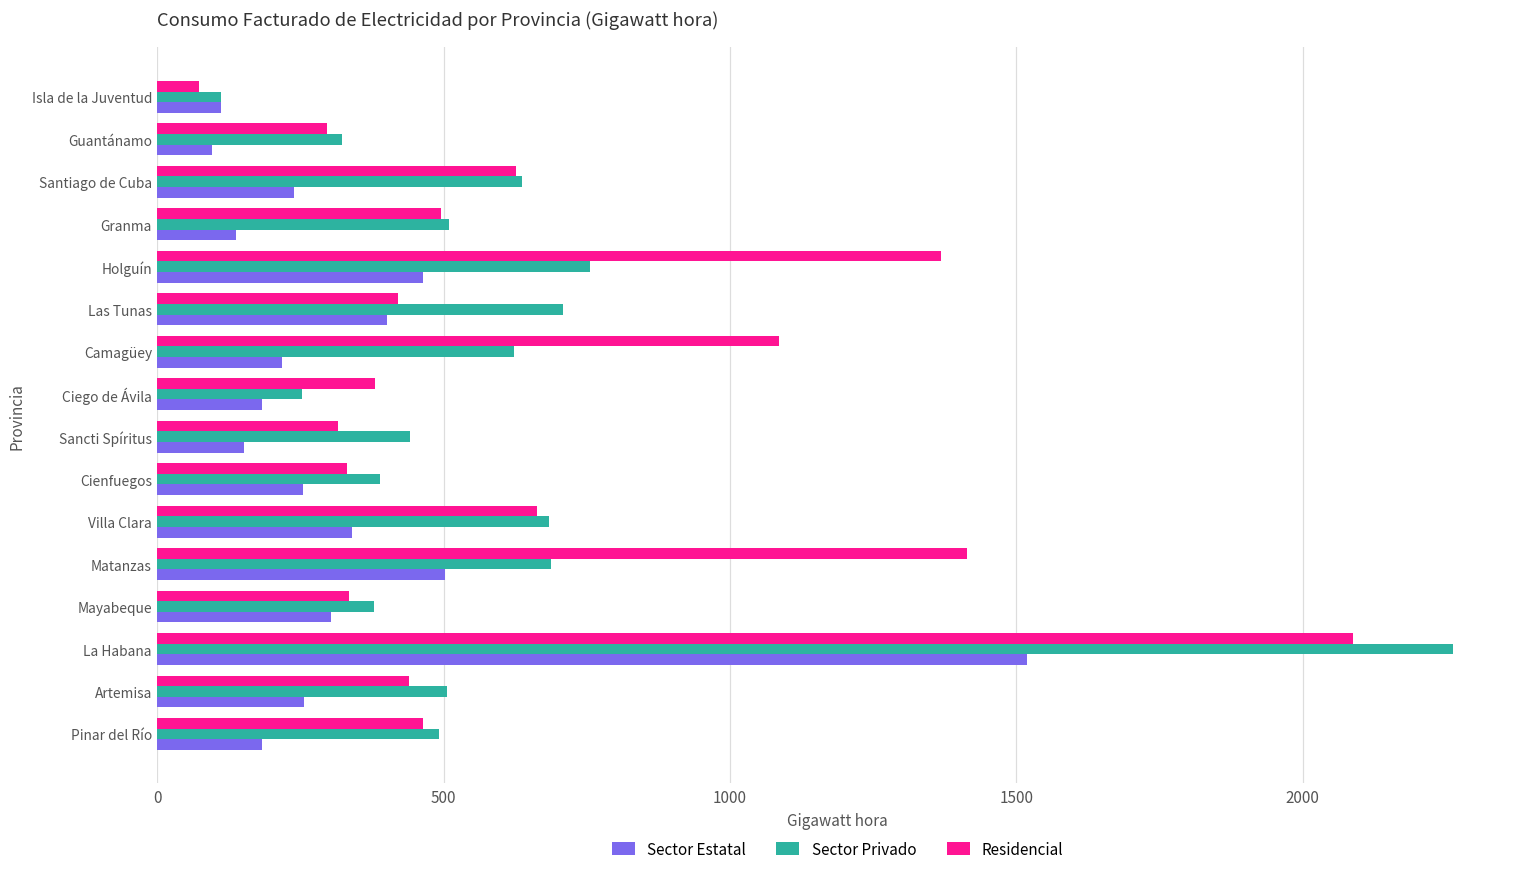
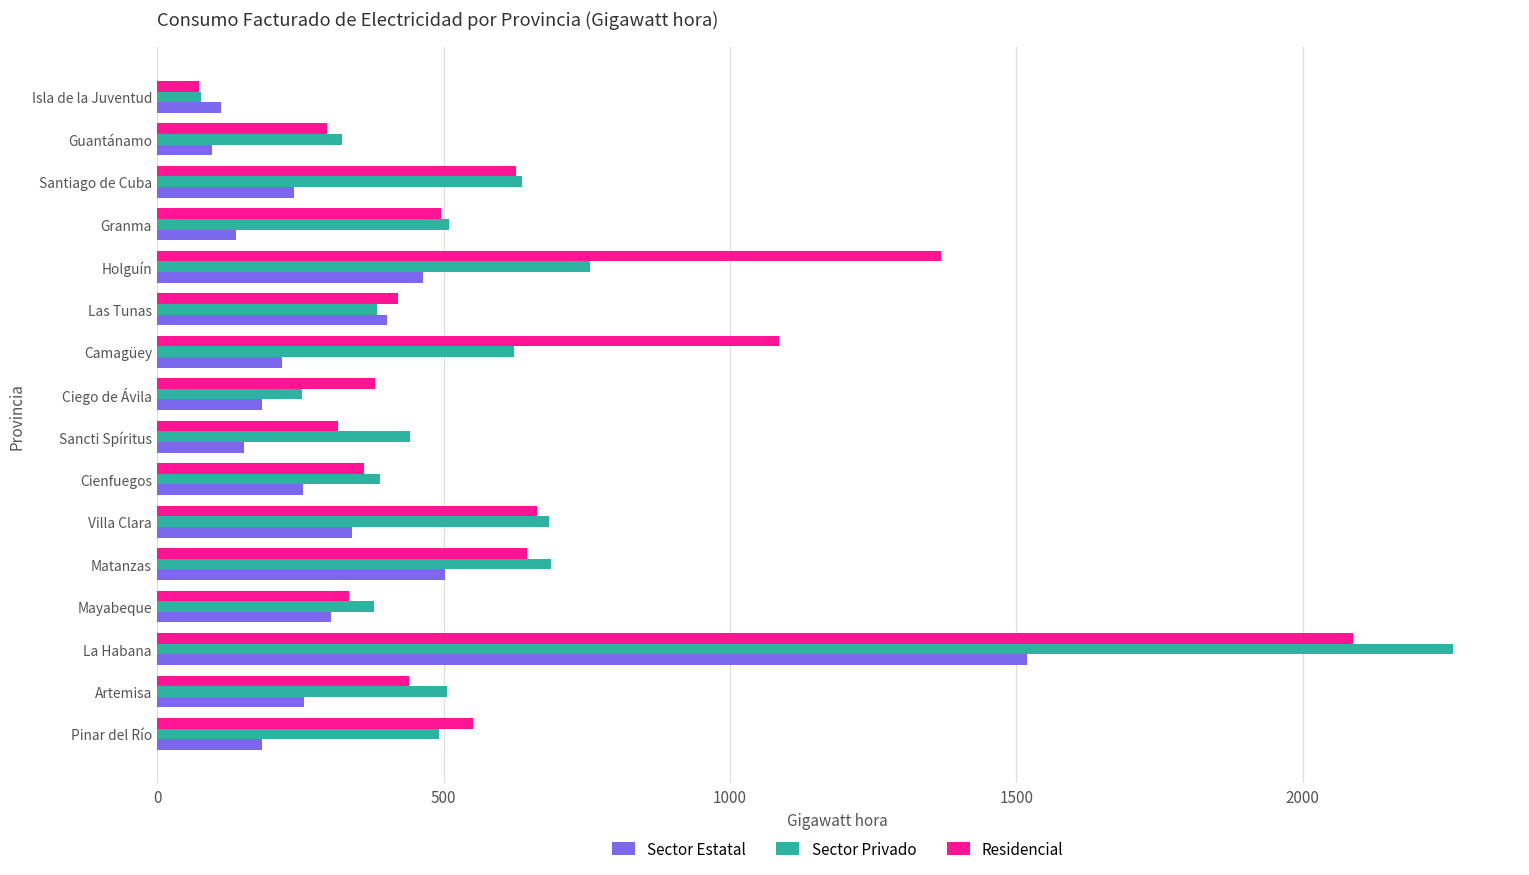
  {
    "Sector Estatal": {
      "Isla de la Juventud": 110,
      "Guantánamo": 90,
      "Santiago de Cuba": 240,
      "Granma": 140,
      "Holguín": 460,
      "Las Tunas": 400,
      "Camagüey": 220,
      "Ciego de Ávila": 180,
      "Sancti Spíritus": 150,
      "Cienfuegos": 250,
      "Villa Clara": 340,
      "Matanzas": 500,
      "Mayabeque": 300,
      "La Habana": 1520,
      "Artemisa": 260,
      "Pinar del Río": 180
    },
    "Sector Privado": {
-     "Isla de la Juventud": 110,
+     "Isla de la Juventud": 80,
      "Guantánamo": 320,
      "Santiago de Cuba": 640,
      "Granma": 510,
      "Holguín": 760,
-     "Las Tunas": 710,
+     "Las Tunas": 380,
      "Camagüey": 620,
      "Ciego de Ávila": 250,
      "Sancti Spíritus": 440,
      "Cienfuegos": 390,
      "Villa Clara": 680,
      "Matanzas": 690,
      "Mayabeque": 380,
      "La Habana": 2260,
      "Artemisa": 510,
      "Pinar del Río": 490
    },
    "Residencial": {
      "Isla de la Juventud": 70,
      "Guantánamo": 300,
      "Santiago de Cuba": 630,
      "Granma": 500,
      "Holguín": 1370,
      "Las Tunas": 420,
      "Camagüey": 1090,
      "Ciego de Ávila": 380,
      "Sancti Spíritus": 320,
-     "Cienfuegos": 330,
+     "Cienfuegos": 360,
      "Villa Clara": 660,
-     "Matanzas": 1410,
+     "Matanzas": 650,
      "Mayabeque": 340,
      "La Habana": 2090,
      "Artemisa": 440,
-     "Pinar del Río": 460
+     "Pinar del Río": 550
    }
  }
